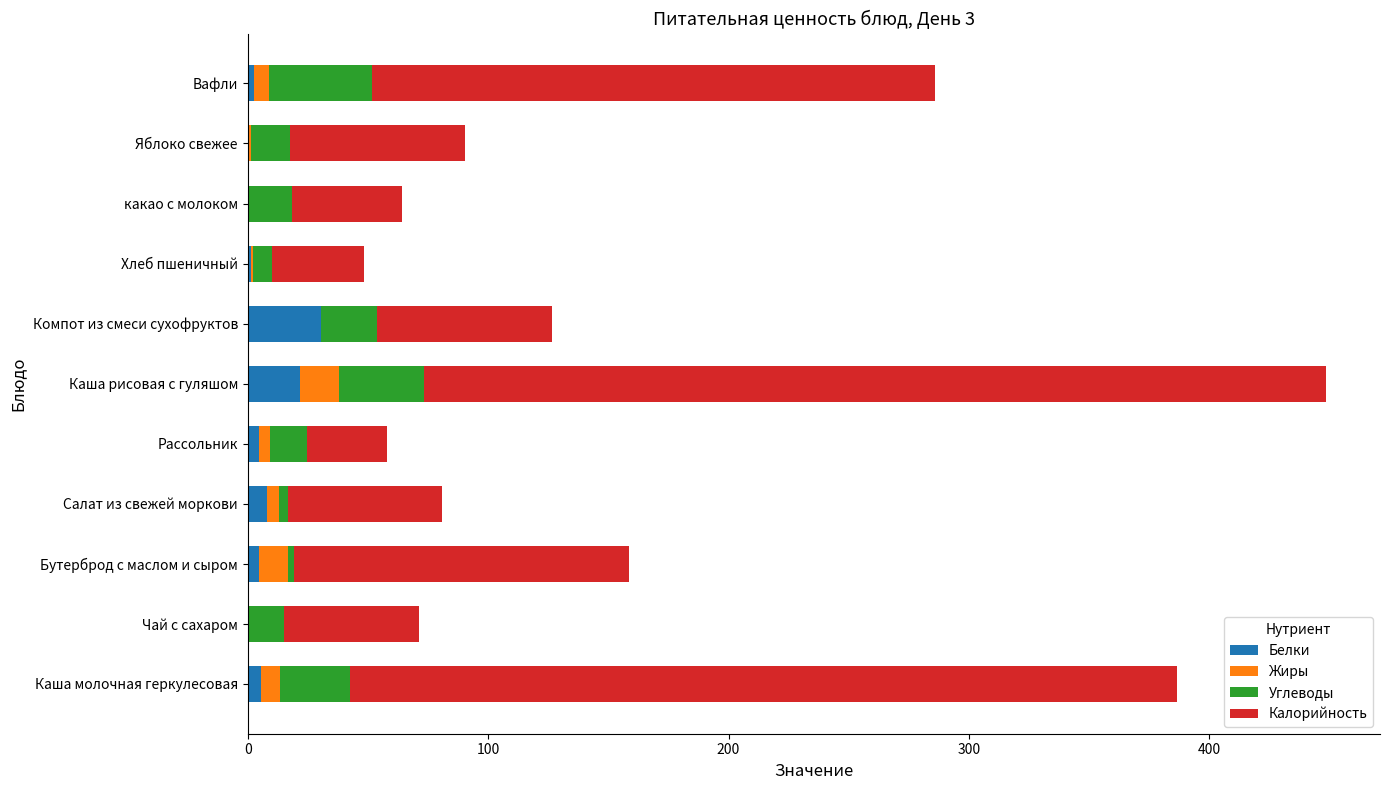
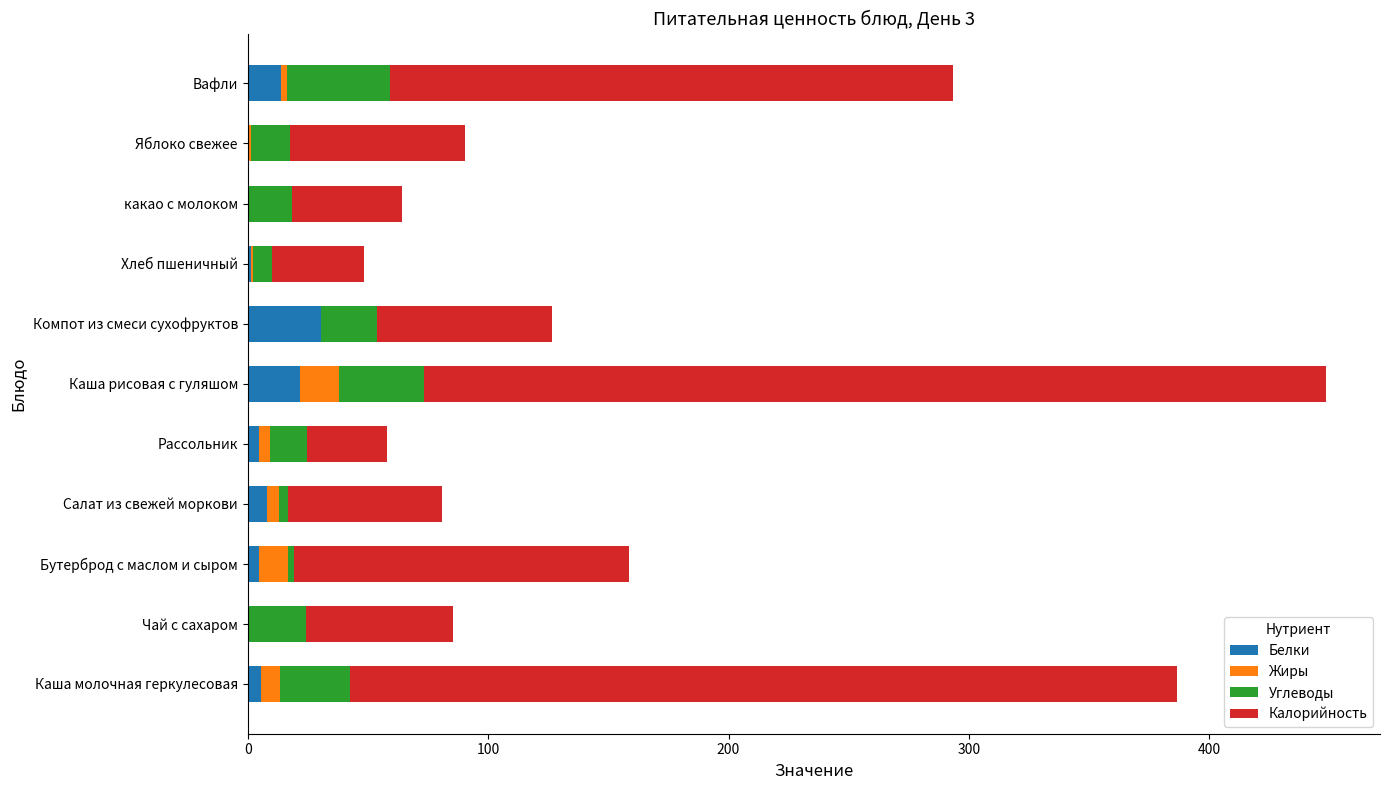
  {
    "Белки": {
-     "Вафли": 3,
+     "Вафли": 14,
      "Хлеб пшеничный": 1,
      "Компот из смеси сухофруктов": 31,
      "Каша рисовая с гуляшом": 22,
      "Рассольник": 5,
      "Салат из свежей моркови": 8,
      "Бутерброд с маслом и сыром": 5,
      "Каша молочная геркулесовая": 5
    },
    "Жиры": {
-     "Вафли": 6,
+     "Вафли": 3,
      "какао с молоком": 0,
      "Компот из смеси сухофруктов": 0,
      "Каша рисовая с гуляшом": 16,
      "Рассольник": 5,
      "Салат из свежей моркови": 5,
      "Бутерброд с маслом и сыром": 12,
      "Чай с сахаром": 0,
      "Каша молочная геркулесовая": 8
    },
    "Углеводы": {
      "Вафли": 43,
      "Яблоко свежее": 16,
      "какао с молоком": 18,
      "Хлеб пшеничный": 8,
      "Компот из смеси сухофруктов": 23,
      "Каша рисовая с гуляшом": 36,
      "Рассольник": 15,
      "Салат из свежей моркови": 4,
      "Бутерброд с маслом и сыром": 3,
-     "Чай с сахаром": 15,
+     "Чай с сахаром": 24,
      "Каша молочная геркулесовая": 29
    },
    "Калорийность": {
      "Вафли": 234,
      "Яблоко свежее": 73,
      "какао с молоком": 46,
      "Хлеб пшеничный": 38,
      "Компот из смеси сухофруктов": 73,
      "Каша рисовая с гуляшом": 375,
      "Рассольник": 33,
      "Салат из свежей моркови": 64,
      "Бутерброд с маслом и сыром": 139,
-     "Чай с сахаром": 56,
+     "Чай с сахаром": 61,
      "Каша молочная геркулесовая": 344
    }
  }
